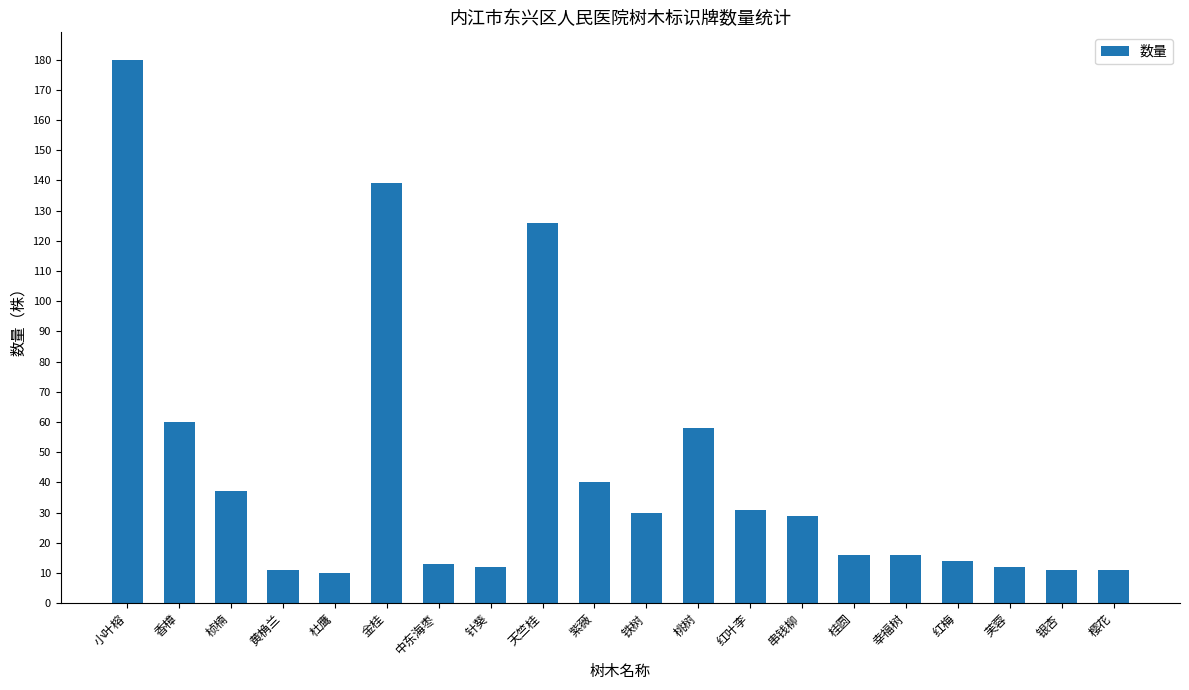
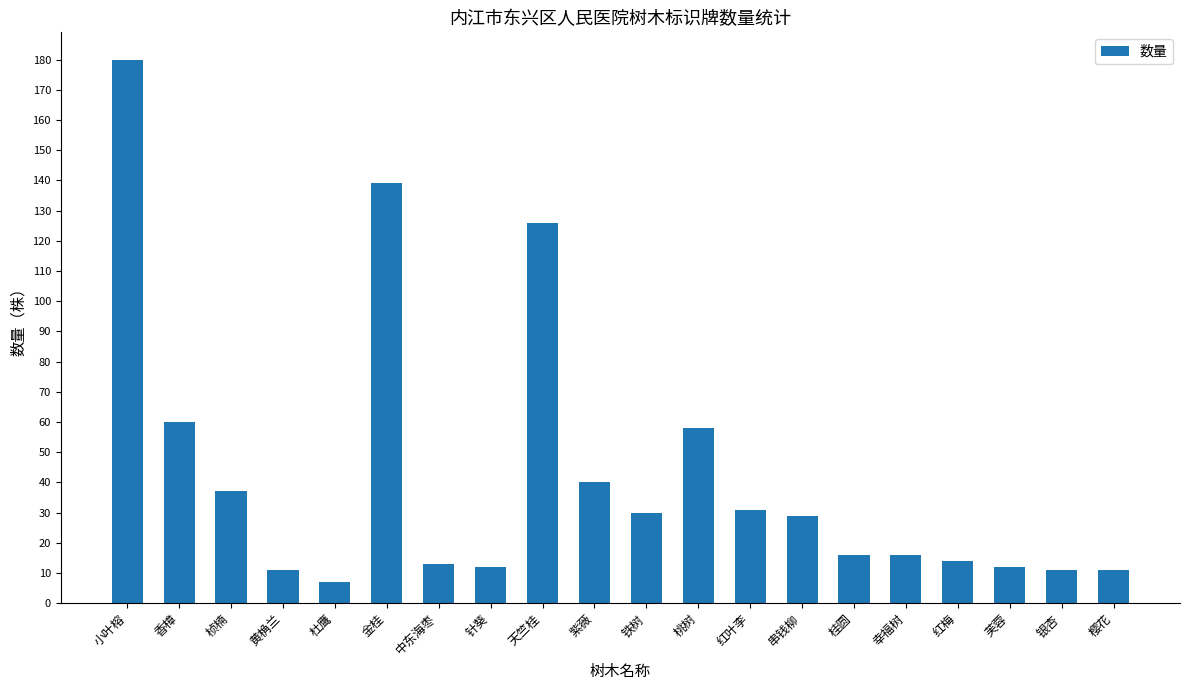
  {
    "小叶榕": 180,
    "香樟": 60,
    "桢楠": 37,
    "黄桷兰": 11,
-   "杜鹰": 10,
+   "杜鹰": 7,
    "金桂": 139,
    "中东海枣": 13,
    "针葵": 12,
    "天竺桂": 126,
    "紫薇": 40,
    "铁树": 30,
    "桃树": 58,
    "红叶李": 31,
    "串钱柳": 29,
    "桂圆": 16,
    "幸福树": 16,
    "红梅": 14,
    "芙蓉": 12,
    "银杏": 11,
    "樱花": 11
  }
